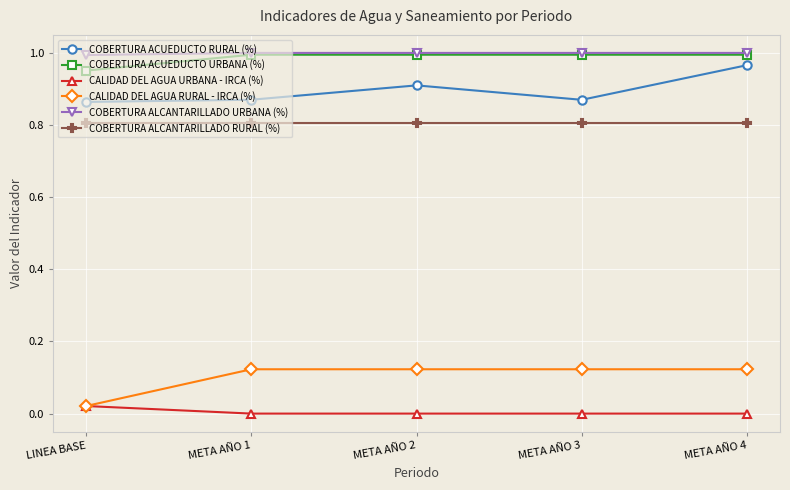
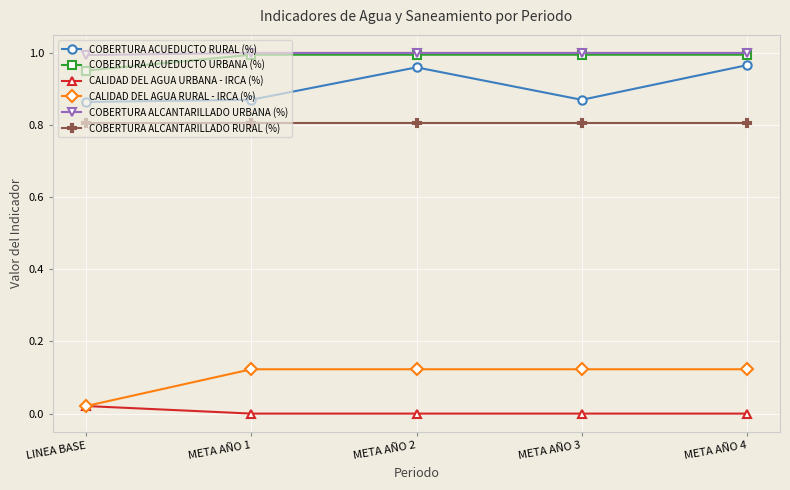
  {
    "COBERTURA ACUEDUCTO RURAL (%)": {
-     "META AÑO 2": 0.91,
+     "META AÑO 2": 0.96,
      "META AÑO 3": 0.87,
      "META AÑO 4": 0.97
    },
    "CALIDAD DEL AGUA URBANA - IRCA (%)": {
      "META AÑO 1": 0.00,
      "META AÑO 2": 0.00,
      "META AÑO 3": 0.00,
      "META AÑO 4": 0.00
    },
    "CALIDAD DEL AGUA RURAL - IRCA (%)": {
      "META AÑO 1": 0.12,
      "META AÑO 2": 0.12,
      "META AÑO 3": 0.12,
      "META AÑO 4": 0.12
    },
    "COBERTURA ALCANTARILLADO RURAL (%)": {
      "META AÑO 2": 0.81,
      "META AÑO 3": 0.81,
      "META AÑO 4": 0.81
    }
  }
